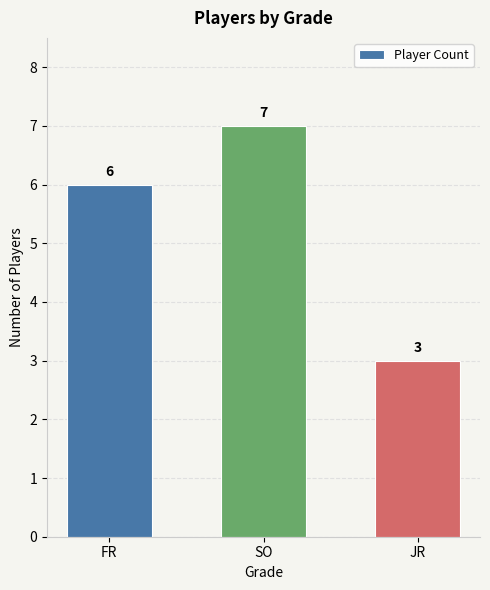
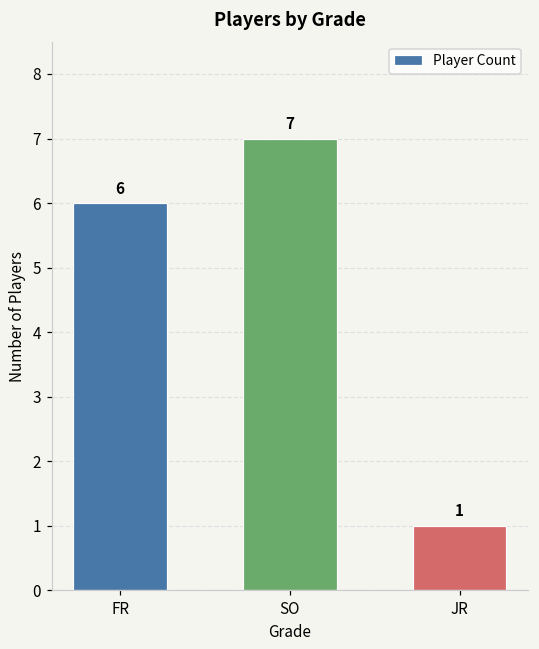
  {
    "FR": 6,
    "SO": 7,
-   "JR": 3
+   "JR": 1
  }
